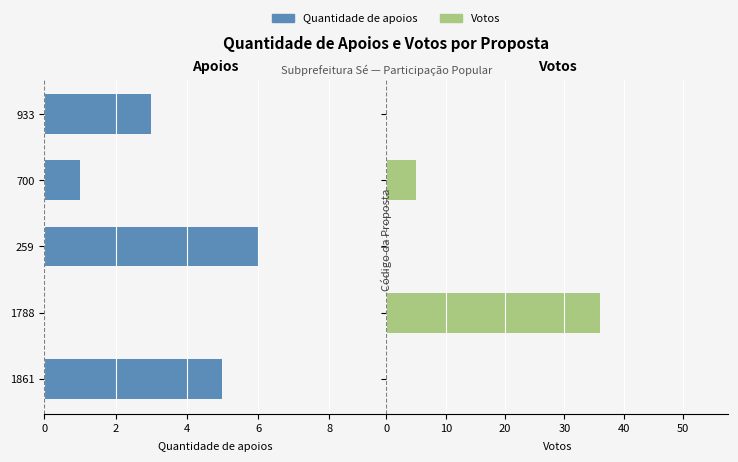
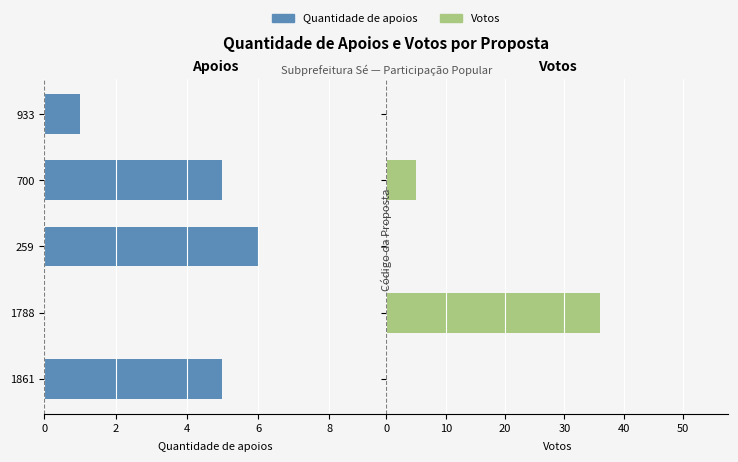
  {
    "Apoios": {
-     "933": 3,
-     "700": 1,
+     "933": 1,
+     "700": 5,
      "259": 6,
      "1788": 0,
      "1861": 5
    }
  }
